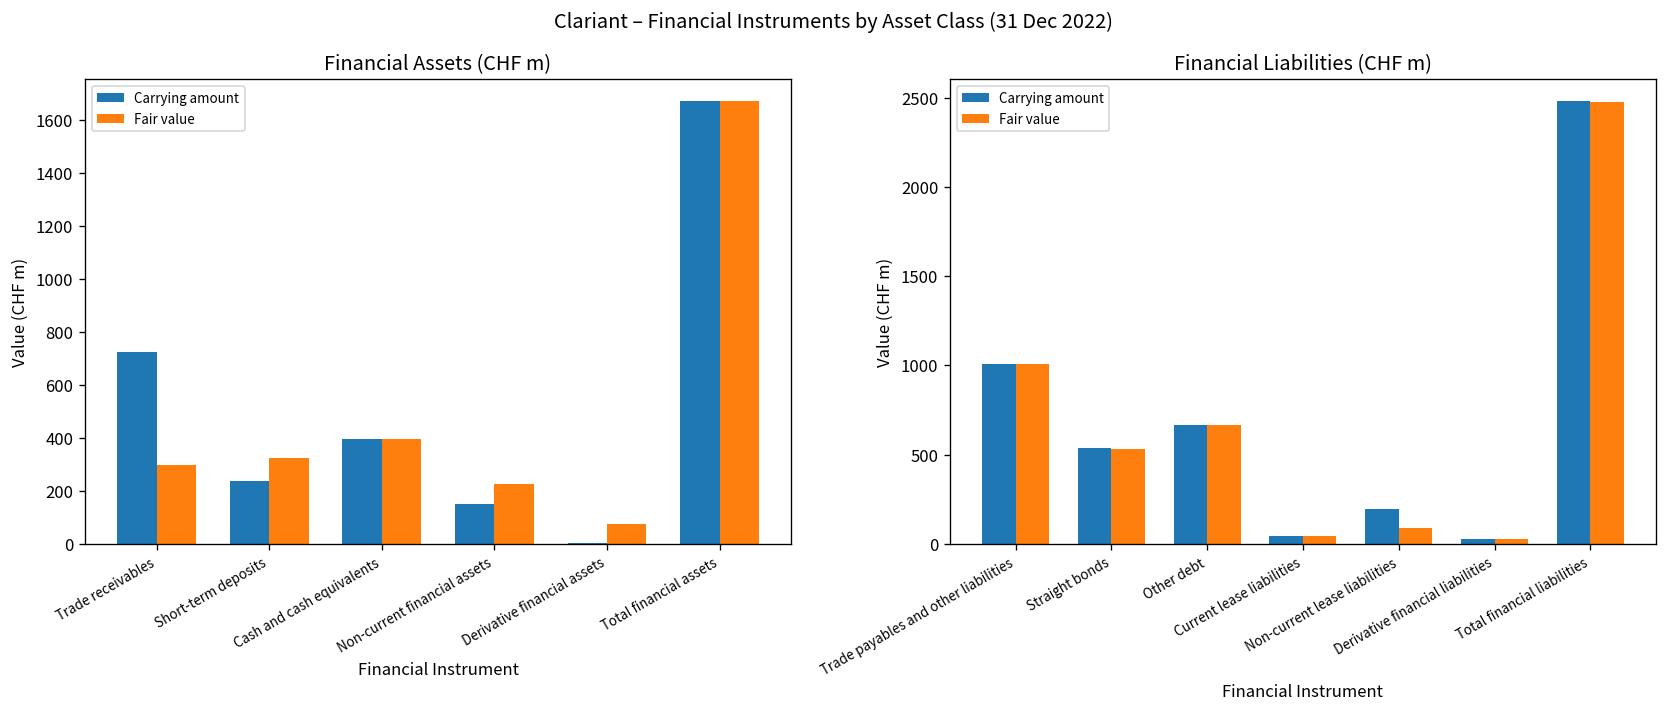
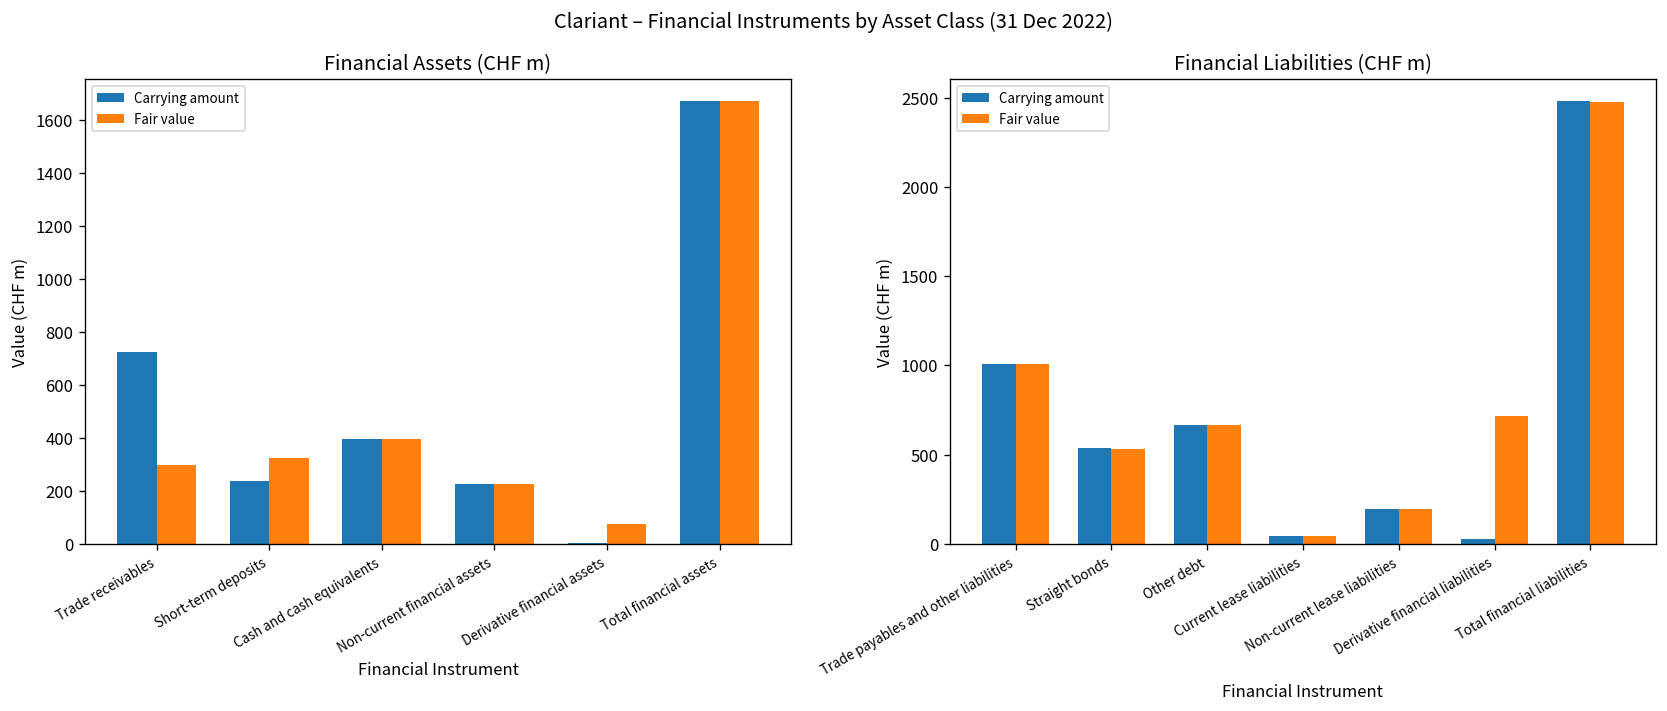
  {
    "Financial Assets (CHF m)": {
      "Carrying amount": {
        "Trade receivables": 730,
        "Short-term deposits": 240,
        "Cash and cash equivalents": 390,
-       "Non-current financial assets": 150,
+       "Non-current financial assets": 230,
        "Total financial assets": 1670
      },
      "Fair value": {
        "Trade receivables": 300,
        "Short-term deposits": 320,
        "Cash and cash equivalents": 390,
        "Non-current financial assets": 230,
        "Derivative financial assets": 80,
        "Total financial assets": 1670
      }
    },
    "Financial Liabilities (CHF m)": {
      "Carrying amount": {
        "Trade payables and other liabilities": 1010,
        "Straight bonds": 540,
        "Other debt": 670,
        "Current lease liabilities": 40,
        "Non-current lease liabilities": 200,
        "Derivative financial liabilities": 30,
        "Total financial liabilities": 2480
      },
      "Fair value": {
        "Trade payables and other liabilities": 1010,
        "Straight bonds": 530,
        "Other debt": 670,
        "Current lease liabilities": 40,
-       "Non-current lease liabilities": 90,
-       "Derivative financial liabilities": 30,
+       "Non-current lease liabilities": 200,
+       "Derivative financial liabilities": 720,
        "Total financial liabilities": 2470
      }
    }
  }
